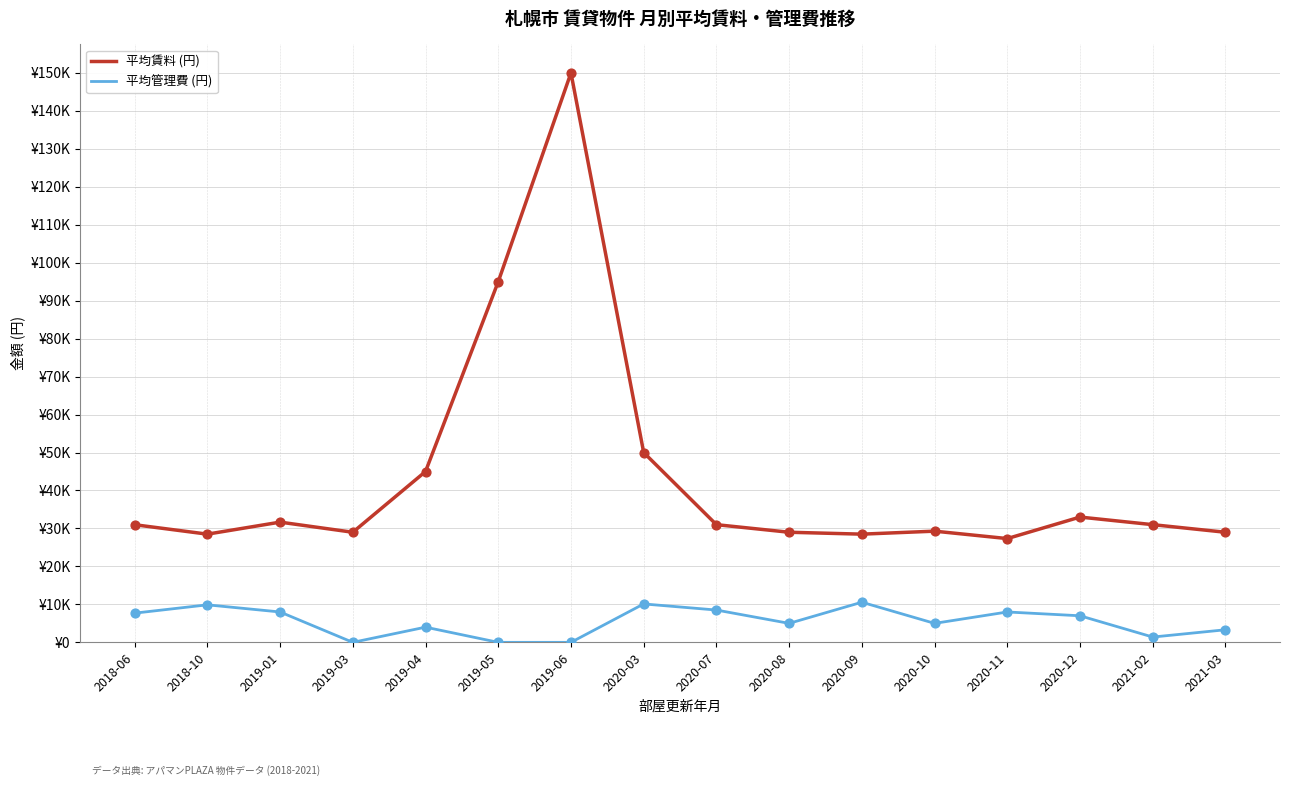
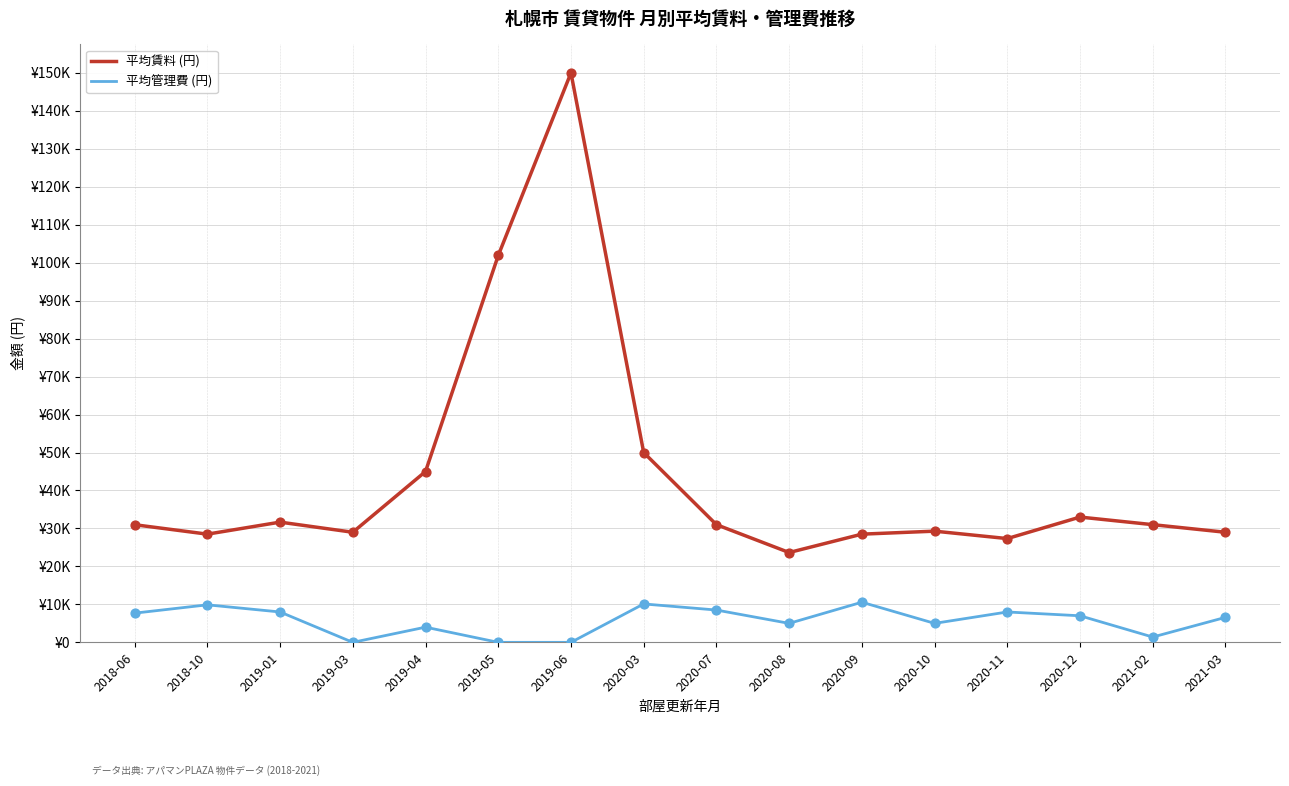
  {
    "平均賃料 (円)": {
      "2018-06": "¥31000",
      "2018-10": "¥29000",
      "2019-01": "¥32000",
      "2019-03": "¥29000",
      "2019-04": "¥45000",
-     "2019-05": "¥95000",
+     "2019-05": "¥102000",
      "2019-06": "¥150000",
      "2020-03": "¥50000",
      "2020-07": "¥31000",
-     "2020-08": "¥29000",
+     "2020-08": "¥24000",
      "2020-09": "¥29000",
      "2020-10": "¥29000",
      "2020-11": "¥27000",
      "2020-12": "¥33000",
      "2021-02": "¥31000",
      "2021-03": "¥29000"
    },
    "平均管理費 (円)": {
      "2018-06": "¥8000",
      "2018-10": "¥10000",
      "2019-01": "¥8000",
      "2019-03": "¥0",
      "2019-04": "¥4000",
      "2019-05": "¥0",
      "2019-06": "¥0",
      "2020-03": "¥10000",
      "2020-07": "¥9000",
      "2020-08": "¥5000",
      "2020-09": "¥11000",
      "2020-10": "¥5000",
      "2020-11": "¥8000",
      "2020-12": "¥7000",
      "2021-02": "¥1000",
-     "2021-03": "¥3000"
+     "2021-03": "¥7000"
    }
  }
